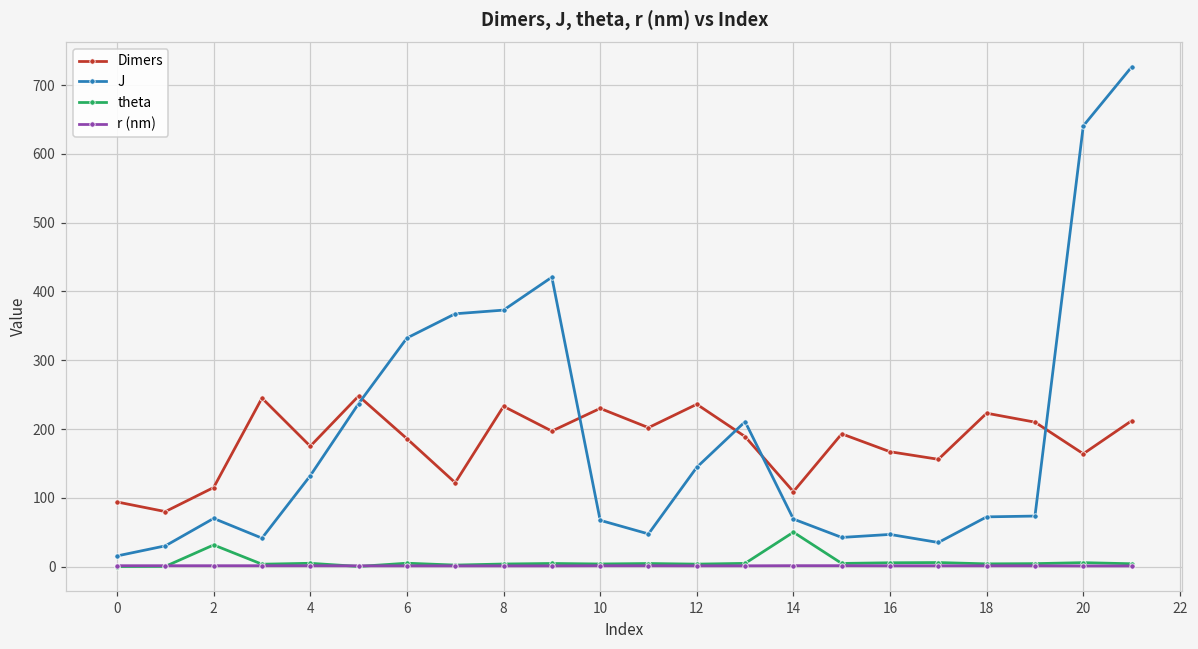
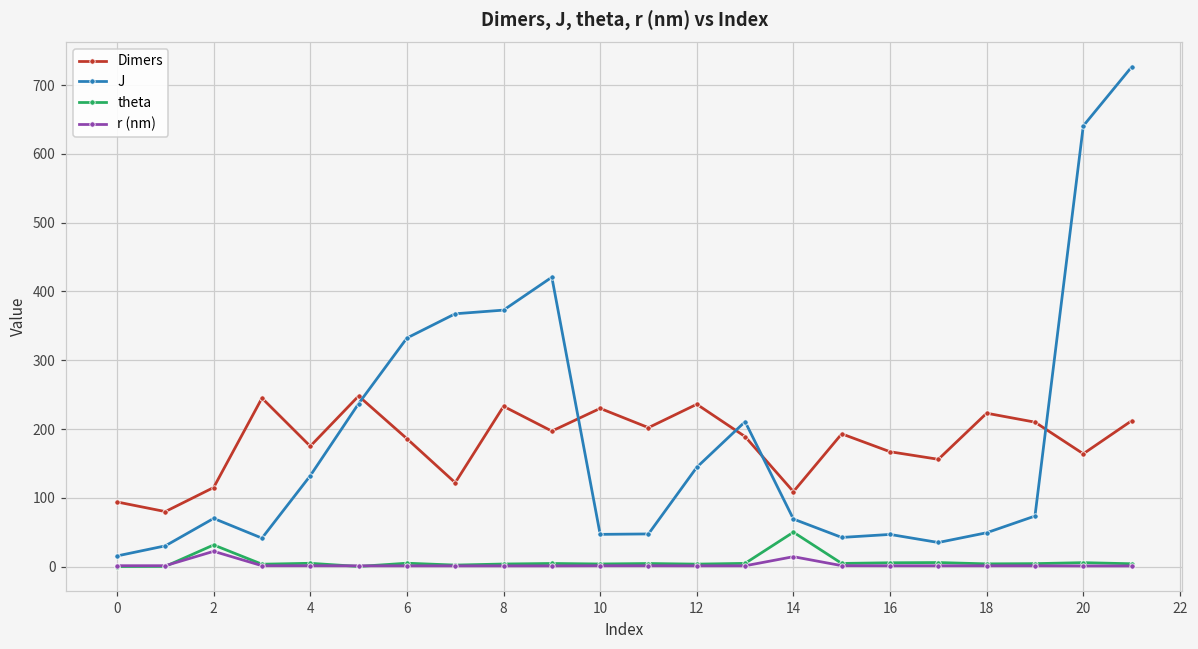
  {
    "Dimers": {
      "0": 90,
      "2": 120,
      "4": 180,
      "6": 190,
      "8": 230,
      "10": 230,
      "12": 240,
      "14": 110,
      "16": 170,
      "18": 220,
      "20": 160
    },
    "J": {
      "0": 20,
      "2": 70,
      "4": 130,
      "6": 330,
      "8": 370,
-     "10": 70,
+     "10": 50,
      "12": 140,
      "14": 70,
      "16": 50,
-     "18": 70,
+     "18": 50,
      "20": 640
    },
    "theta": {
      "2": 30,
      "14": 50,
      "16": 10,
      "20": 10
    },
    "r (nm)": {
-     "2": 0,
-     "14": 0,
+     "2": 20,
+     "14": 10,
      "16": 0,
      "20": 0
    }
  }
